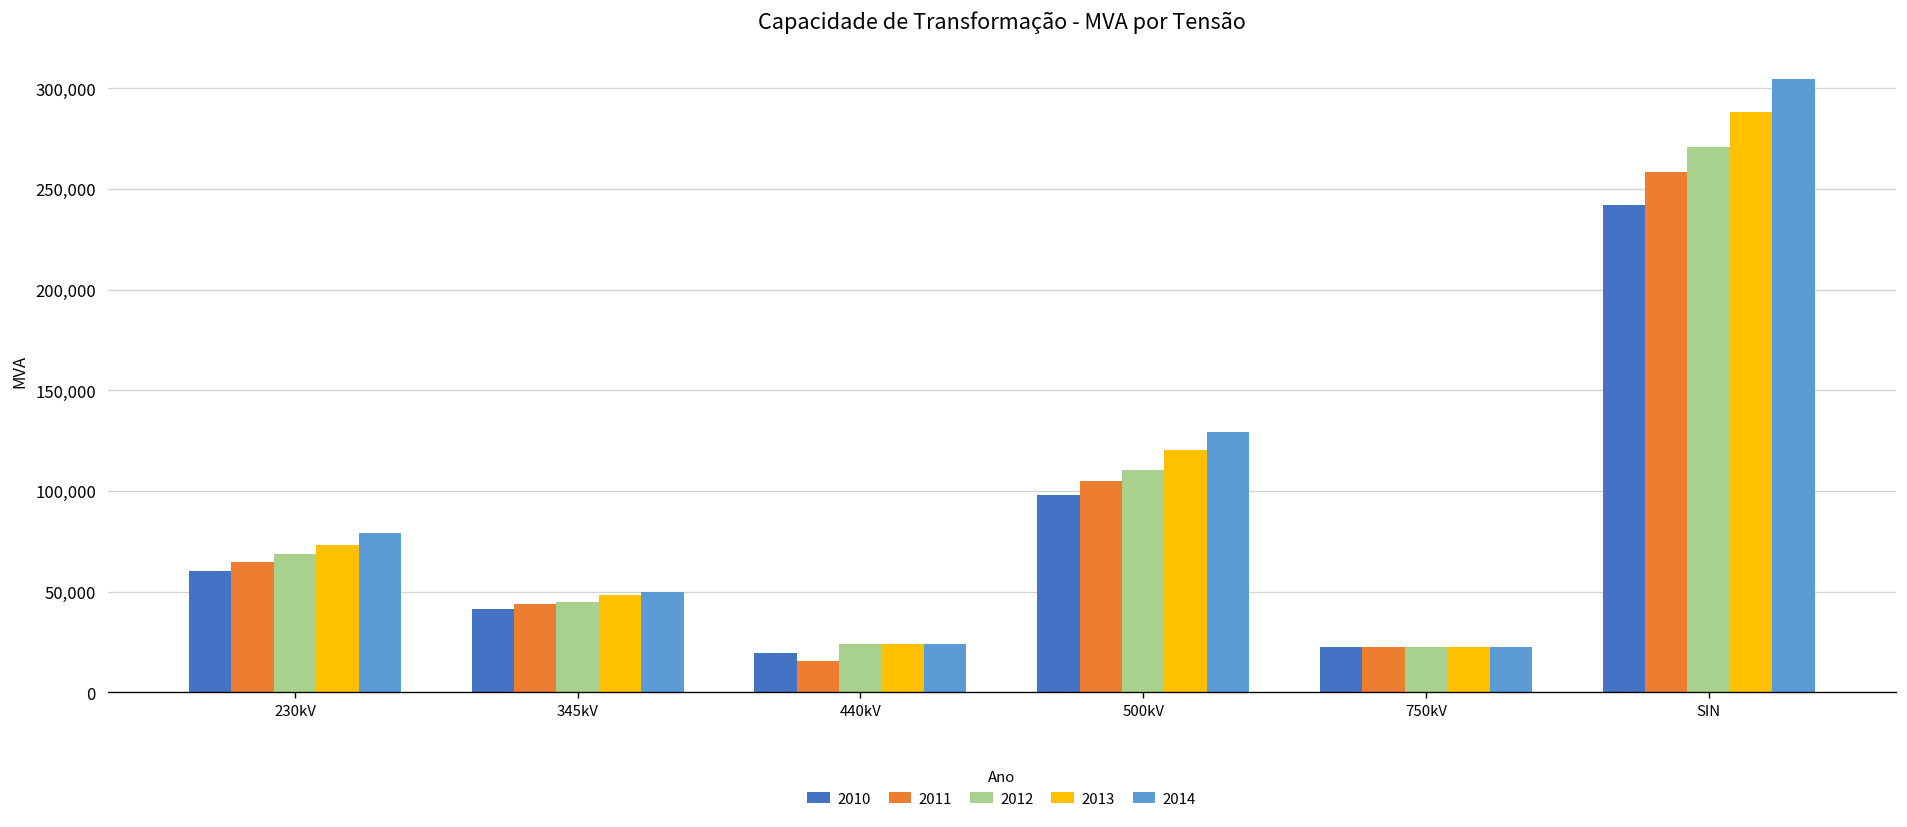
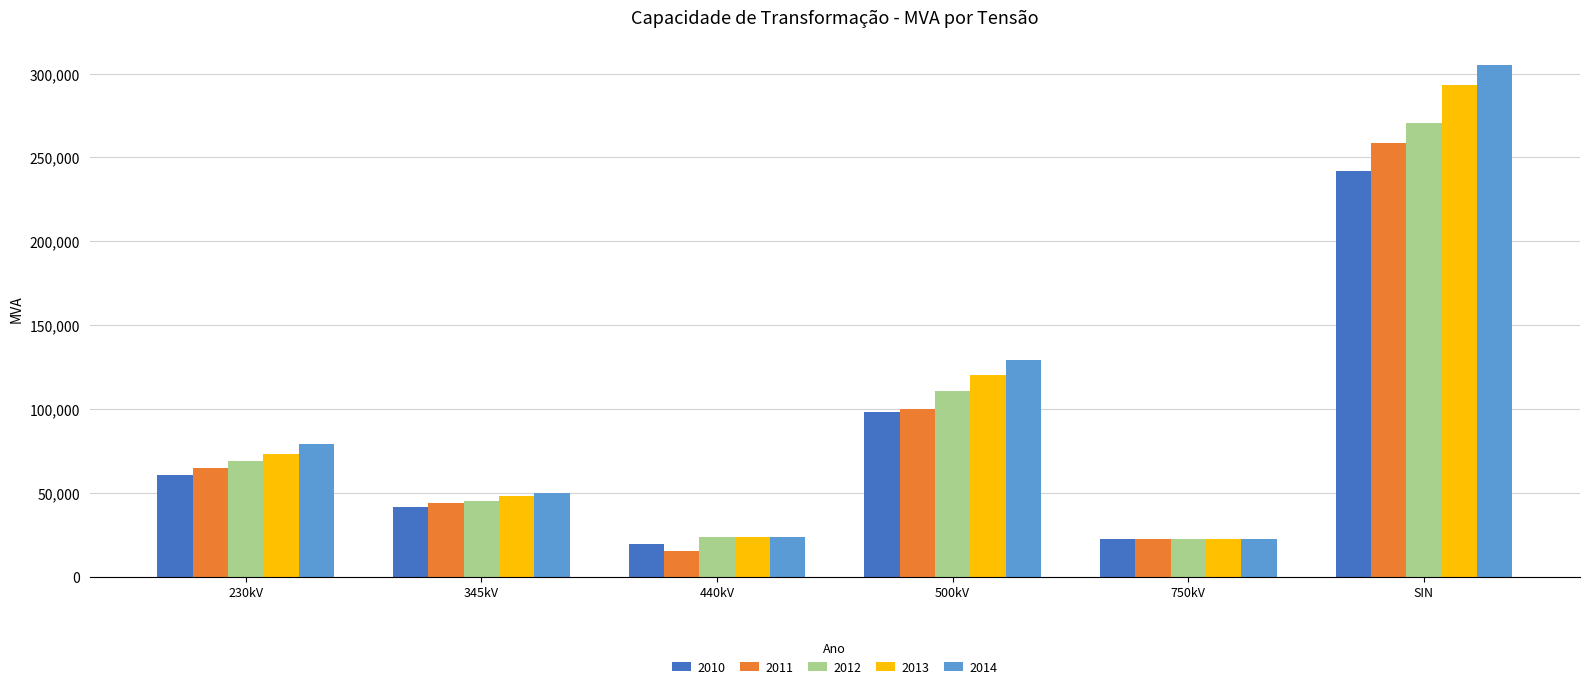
  {
    "2011": {
      "230kV": "65,000",
      "345kV": "44,000",
      "440kV": "16,000",
-     "500kV": "105,000",
+     "500kV": "100,000",
      "750kV": "23,000",
      "SIN": "259,000"
    },
    "2012": {
      "230kV": "69,000",
      "345kV": "45,000",
      "440kV": "24,000",
      "500kV": "111,000",
      "750kV": "23,000",
      "SIN": "271,000"
    },
    "2013": {
      "230kV": "73,000",
      "345kV": "48,000",
      "440kV": "24,000",
      "500kV": "120,000",
      "750kV": "23,000",
-     "SIN": "288,000"
+     "SIN": "293,000"
    }
  }
